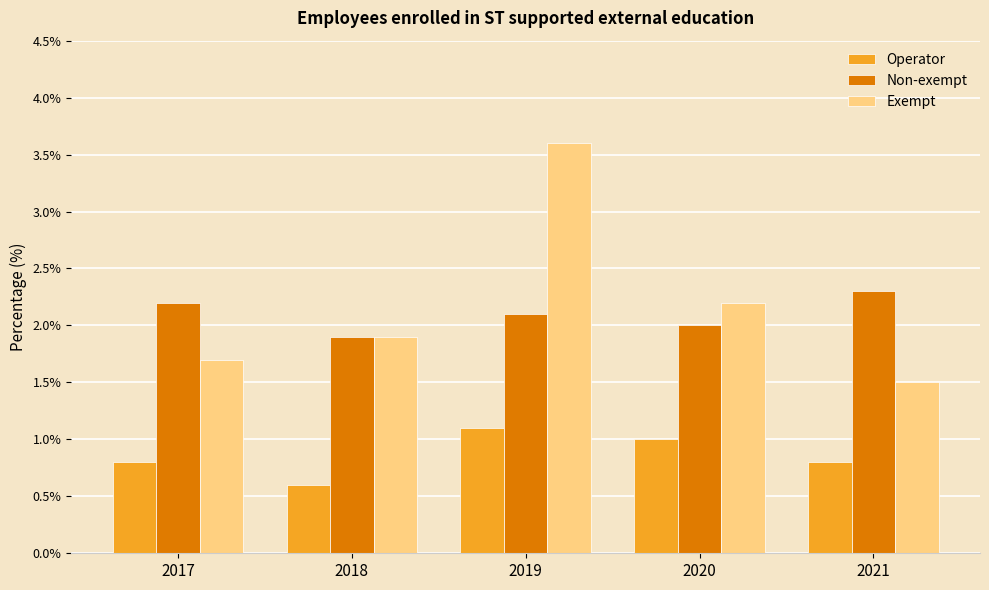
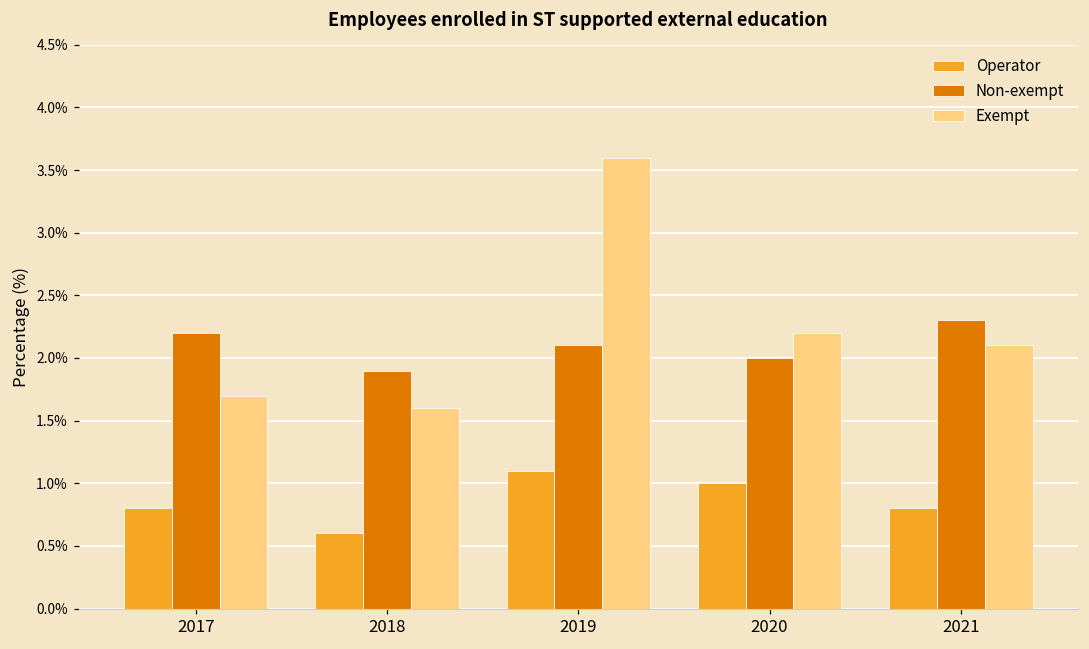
  {
    "Exempt": {
      "2017": "1.7%",
-     "2018": "1.9%",
+     "2018": "1.6%",
      "2019": "3.6%",
      "2020": "2.2%",
-     "2021": "1.5%"
+     "2021": "2.1%"
    }
  }
